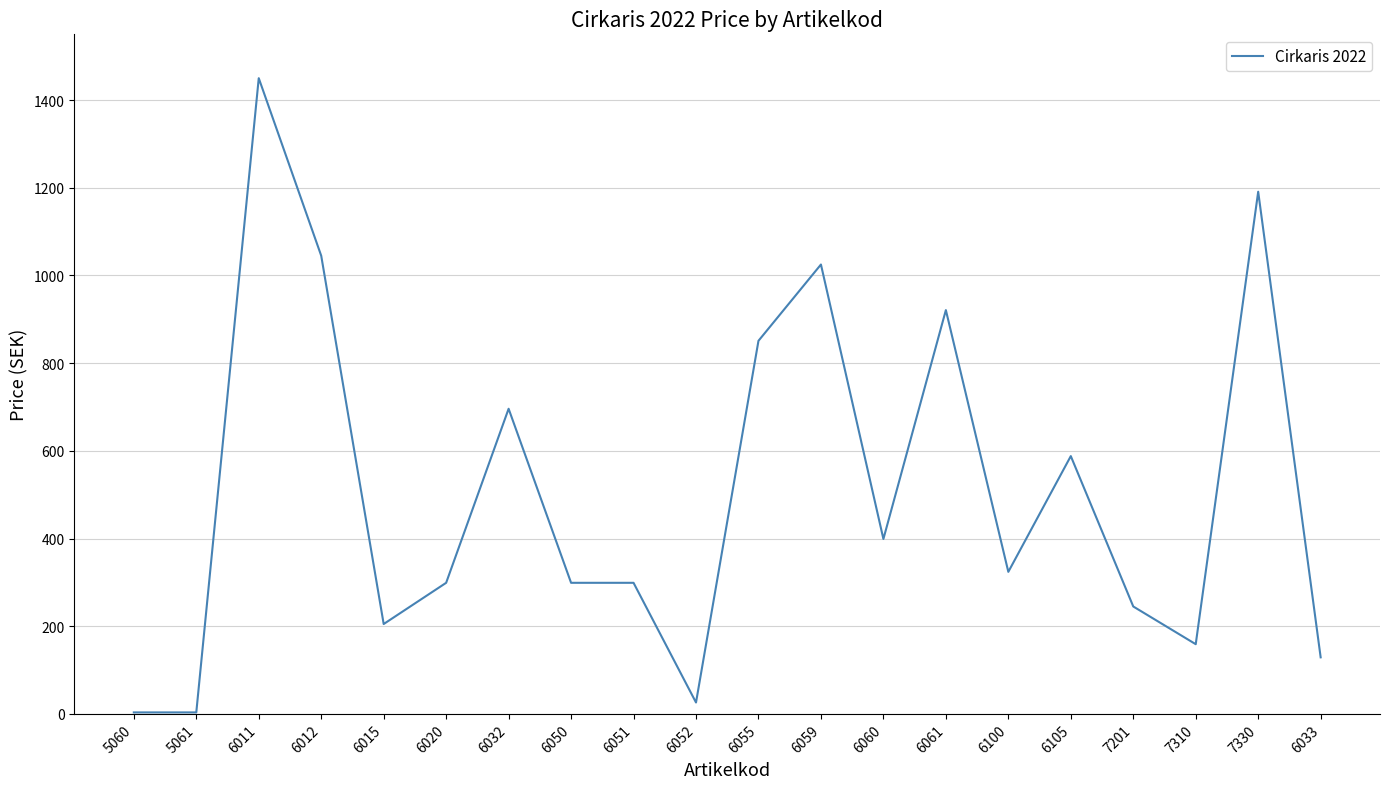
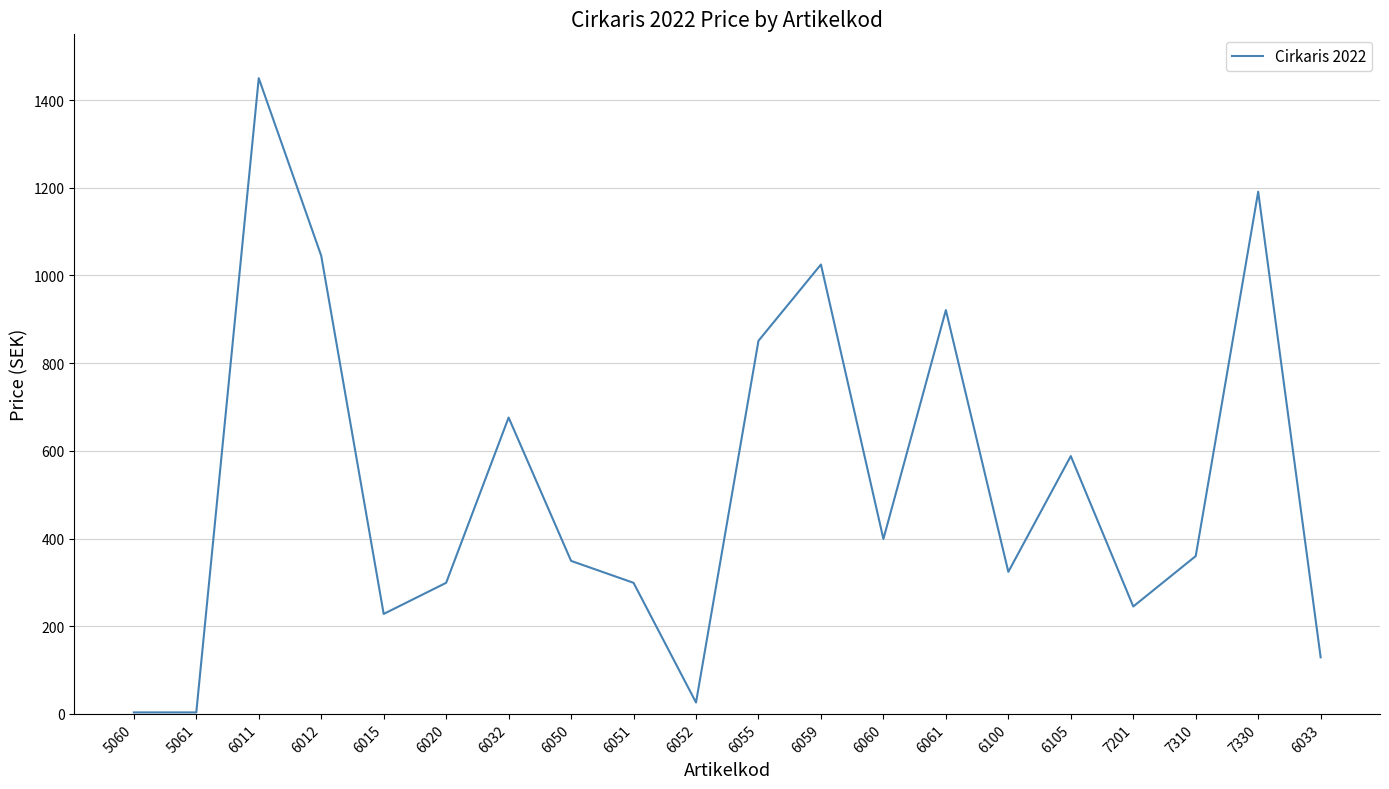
  {
    "5060": 0,
    "5061": 0,
    "6011": 1450,
    "6012": 1050,
-   "6015": 210,
+   "6015": 230,
    "6020": 300,
-   "6032": 700,
-   "6050": 300,
+   "6032": 680,
+   "6050": 350,
    "6051": 300,
    "6052": 30,
    "6055": 850,
    "6059": 1030,
    "6060": 400,
    "6061": 920,
    "6100": 320,
    "6105": 590,
    "7201": 250,
-   "7310": 160,
+   "7310": 360,
    "7330": 1190,
    "6033": 130
  }
